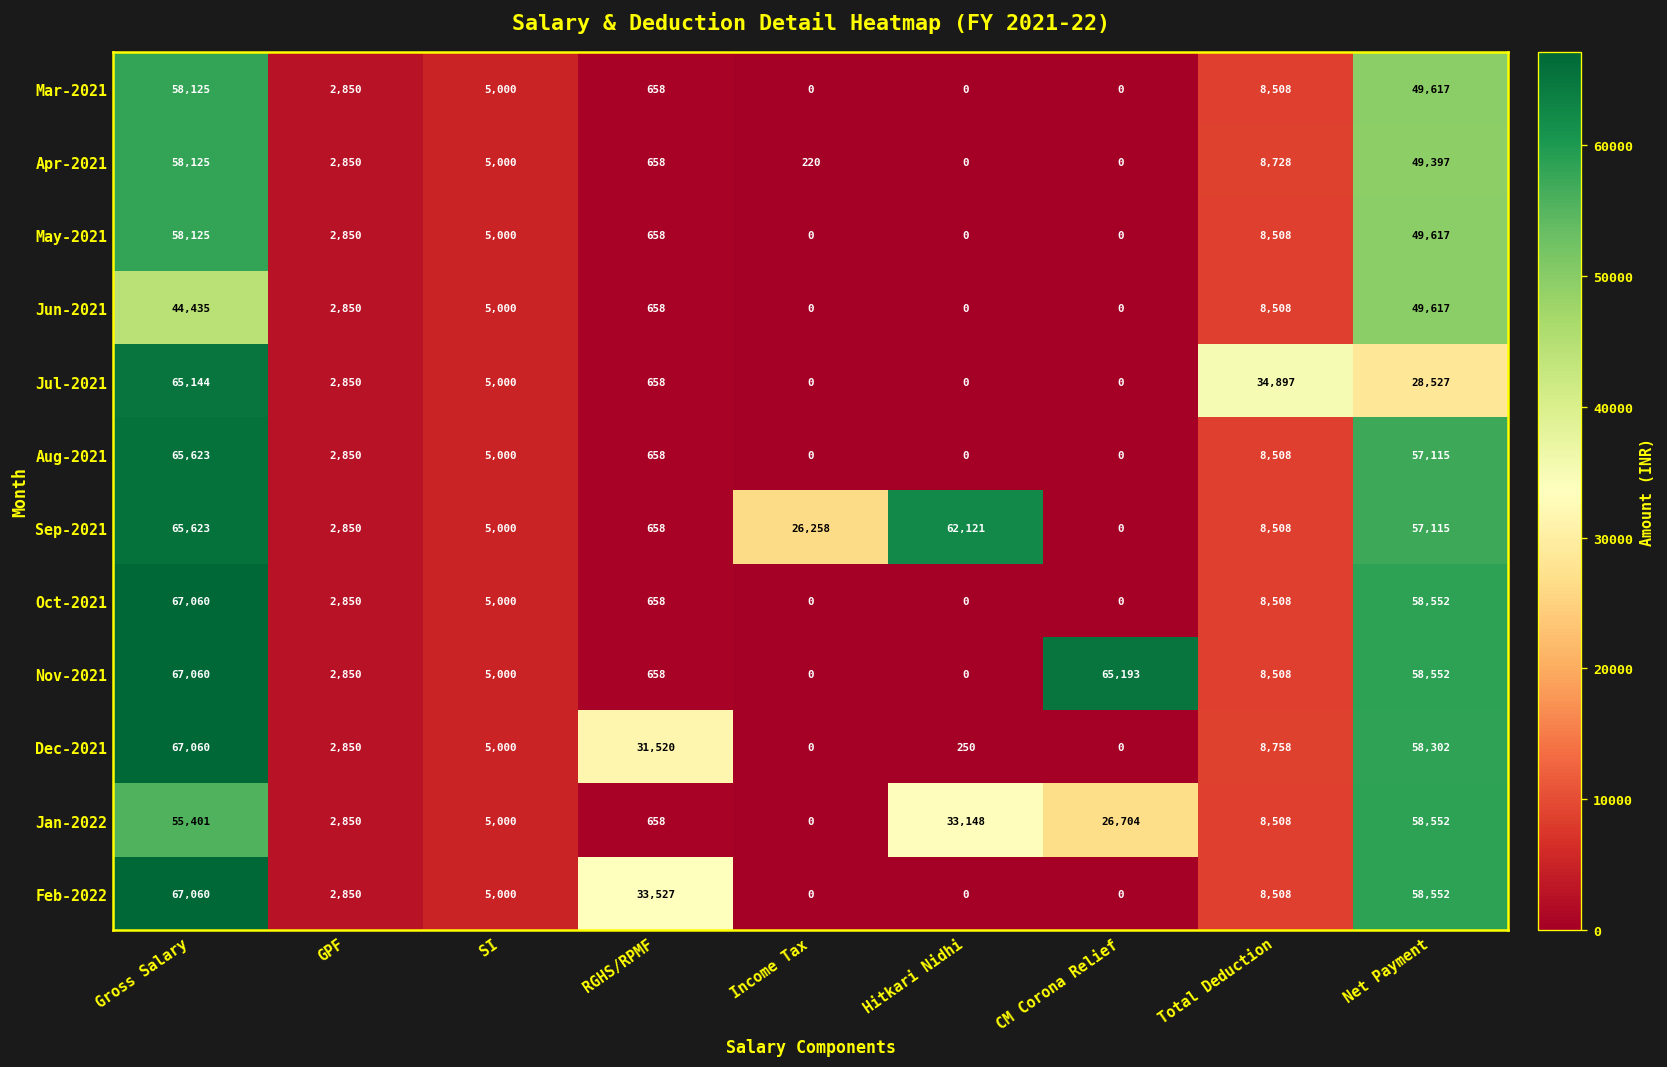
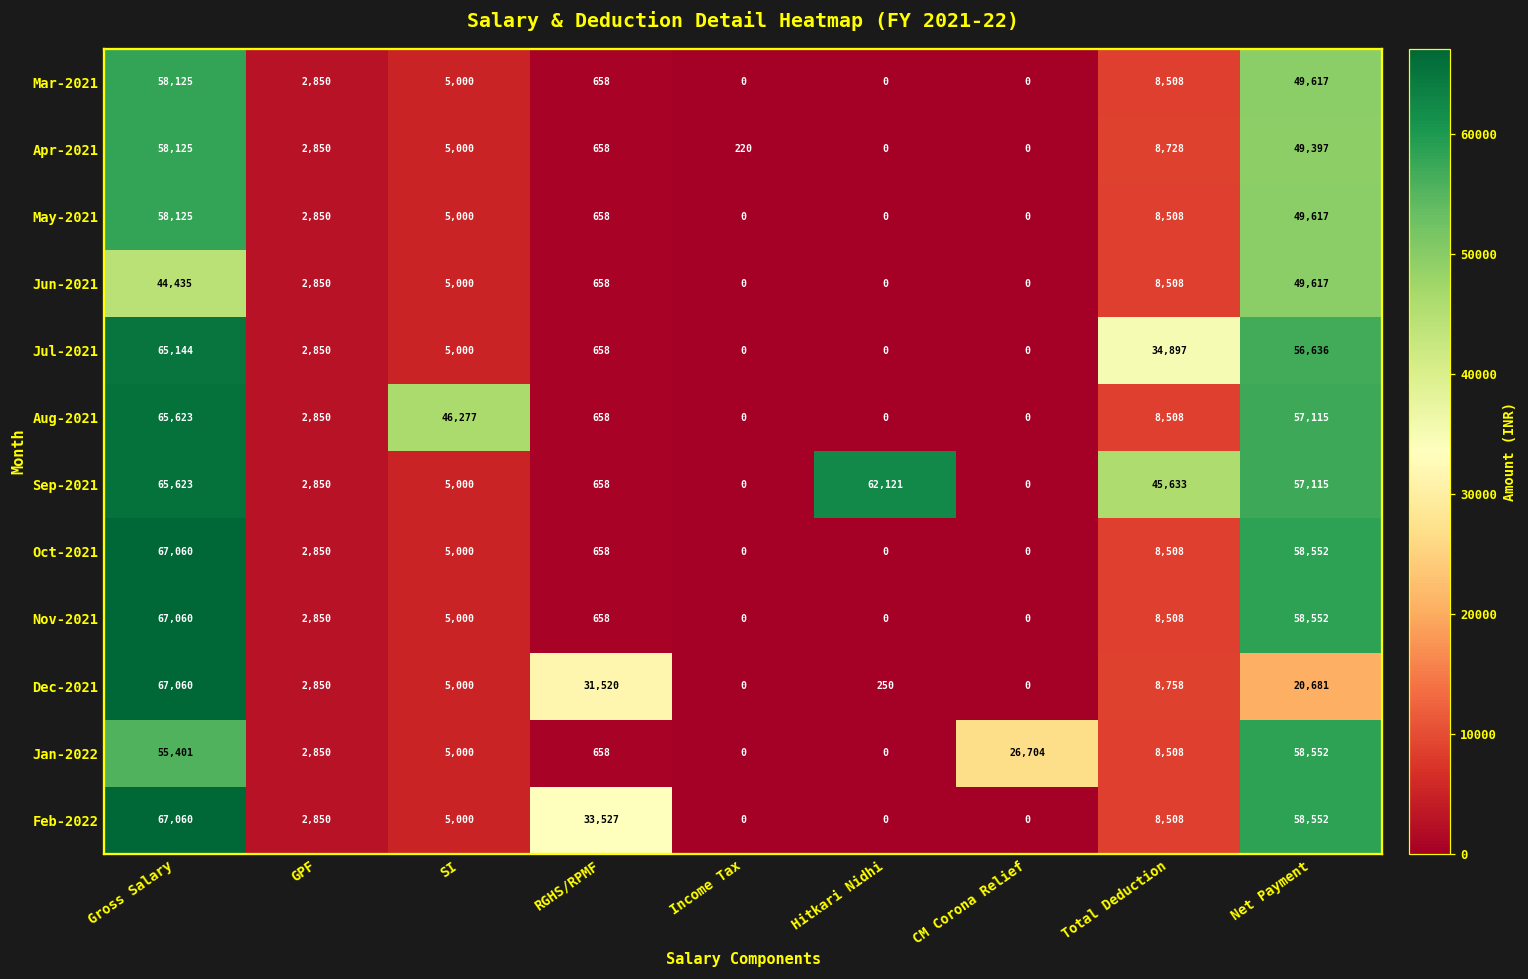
  {
    "Mar-2021": {
      "Gross Salary": "58,125",
      "GPF": "2,850",
      "SI": "5,000",
      "RGHS/RPMF": "658",
      "Income Tax": "0",
      "Hitkari Nidhi": "0",
      "CM Corona Relief": "0",
      "Total Deduction": "8,508",
      "Net Payment": "49,617"
    },
    "Apr-2021": {
      "Gross Salary": "58,125",
      "GPF": "2,850",
      "SI": "5,000",
      "RGHS/RPMF": "658",
      "Income Tax": "220",
      "Hitkari Nidhi": "0",
      "CM Corona Relief": "0",
      "Total Deduction": "8,728",
      "Net Payment": "49,397"
    },
    "May-2021": {
      "Gross Salary": "58,125",
      "GPF": "2,850",
      "SI": "5,000",
      "RGHS/RPMF": "658",
      "Income Tax": "0",
      "Hitkari Nidhi": "0",
      "CM Corona Relief": "0",
      "Total Deduction": "8,508",
      "Net Payment": "49,617"
    },
    "Jun-2021": {
      "Gross Salary": "44,435",
      "GPF": "2,850",
      "SI": "5,000",
      "RGHS/RPMF": "658",
      "Income Tax": "0",
      "Hitkari Nidhi": "0",
      "CM Corona Relief": "0",
      "Total Deduction": "8,508",
      "Net Payment": "49,617"
    },
    "Jul-2021": {
      "Gross Salary": "65,144",
      "GPF": "2,850",
      "SI": "5,000",
      "RGHS/RPMF": "658",
      "Income Tax": "0",
      "Hitkari Nidhi": "0",
      "CM Corona Relief": "0",
      "Total Deduction": "34,897",
-     "Net Payment": "28,527"
+     "Net Payment": "56,636"
    },
    "Aug-2021": {
      "Gross Salary": "65,623",
      "GPF": "2,850",
-     "SI": "5,000",
+     "SI": "46,277",
      "RGHS/RPMF": "658",
      "Income Tax": "0",
      "Hitkari Nidhi": "0",
      "CM Corona Relief": "0",
      "Total Deduction": "8,508",
      "Net Payment": "57,115"
    },
    "Sep-2021": {
      "Gross Salary": "65,623",
      "GPF": "2,850",
      "SI": "5,000",
      "RGHS/RPMF": "658",
-     "Income Tax": "26,258",
+     "Income Tax": "0",
      "Hitkari Nidhi": "62,121",
      "CM Corona Relief": "0",
-     "Total Deduction": "8,508",
+     "Total Deduction": "45,633",
      "Net Payment": "57,115"
    },
    "Oct-2021": {
      "Gross Salary": "67,060",
      "GPF": "2,850",
      "SI": "5,000",
      "RGHS/RPMF": "658",
      "Income Tax": "0",
      "Hitkari Nidhi": "0",
      "CM Corona Relief": "0",
      "Total Deduction": "8,508",
      "Net Payment": "58,552"
    },
    "Nov-2021": {
      "Gross Salary": "67,060",
      "GPF": "2,850",
      "SI": "5,000",
      "RGHS/RPMF": "658",
      "Income Tax": "0",
      "Hitkari Nidhi": "0",
-     "CM Corona Relief": "65,193",
+     "CM Corona Relief": "0",
      "Total Deduction": "8,508",
      "Net Payment": "58,552"
    },
    "Dec-2021": {
      "Gross Salary": "67,060",
      "GPF": "2,850",
      "SI": "5,000",
      "RGHS/RPMF": "31,520",
      "Income Tax": "0",
      "Hitkari Nidhi": "250",
      "CM Corona Relief": "0",
      "Total Deduction": "8,758",
-     "Net Payment": "58,302"
+     "Net Payment": "20,681"
    },
    "Jan-2022": {
      "Gross Salary": "55,401",
      "GPF": "2,850",
      "SI": "5,000",
      "RGHS/RPMF": "658",
      "Income Tax": "0",
-     "Hitkari Nidhi": "33,148",
+     "Hitkari Nidhi": "0",
      "CM Corona Relief": "26,704",
      "Total Deduction": "8,508",
      "Net Payment": "58,552"
    },
    "Feb-2022": {
      "Gross Salary": "67,060",
      "GPF": "2,850",
      "SI": "5,000",
      "RGHS/RPMF": "33,527",
      "Income Tax": "0",
      "Hitkari Nidhi": "0",
      "CM Corona Relief": "0",
      "Total Deduction": "8,508",
      "Net Payment": "58,552"
    }
  }
